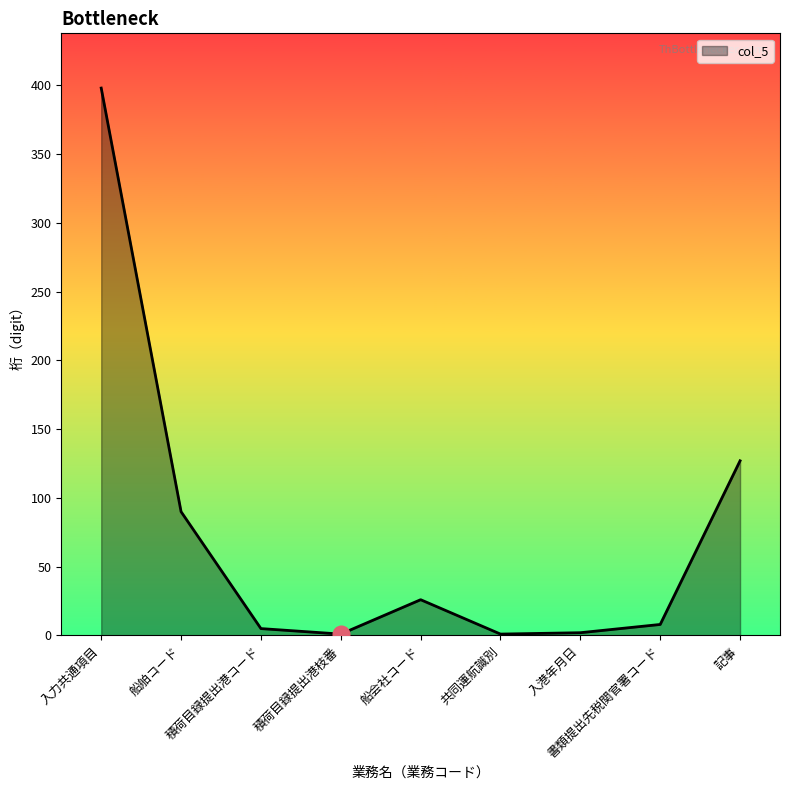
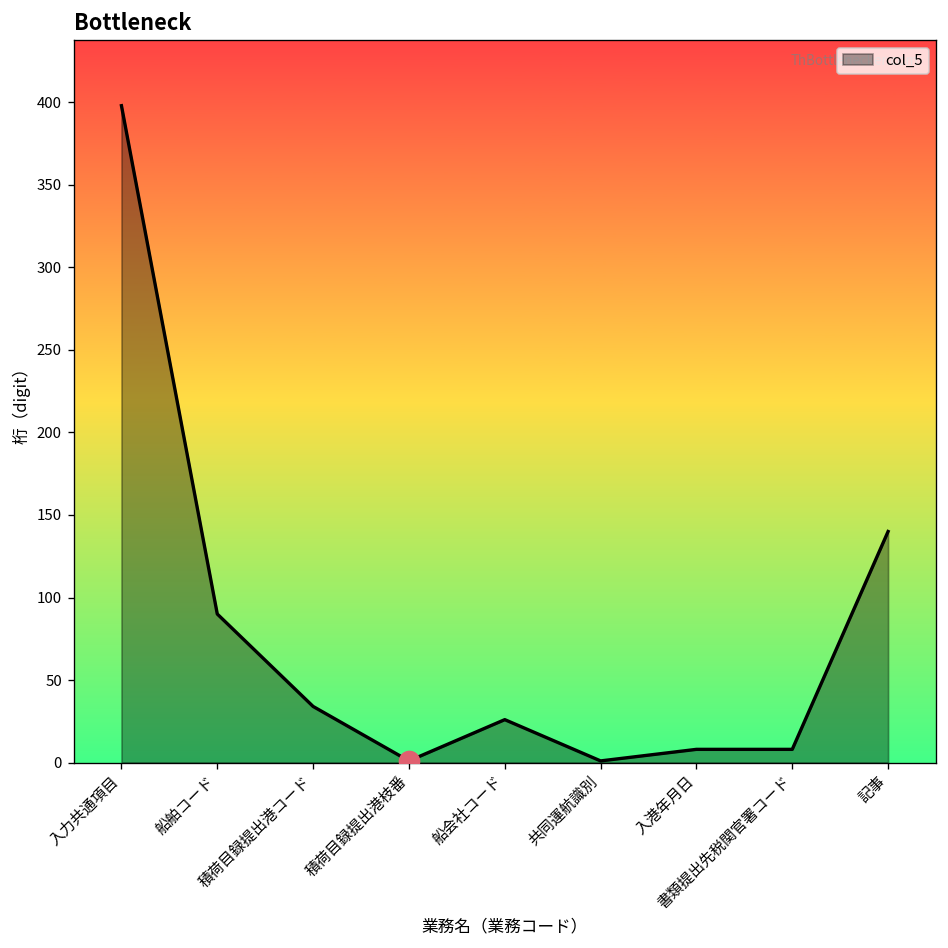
  {
    "col_5": {
      "入力共通項目": 398,
      "船舶コード": 90,
-     "積荷目録提出港コード": 5,
+     "積荷目録提出港コード": 34,
      "船会社コード": 26,
      "共同運航識別": 1,
-     "入港年月日": 2,
+     "入港年月日": 8,
      "書類提出先税関官署コード": 8,
-     "記事": 127
+     "記事": 140
    }
  }
